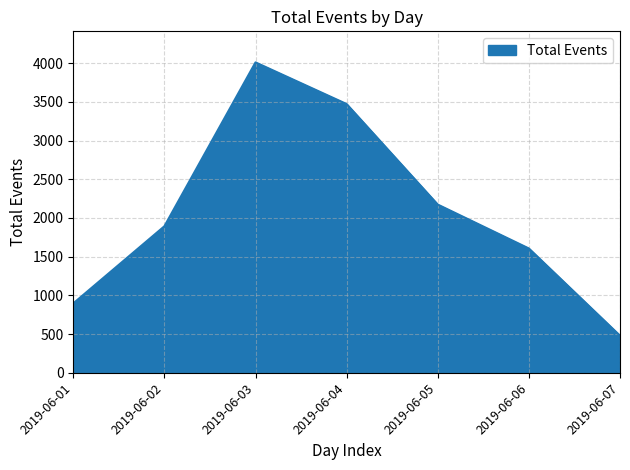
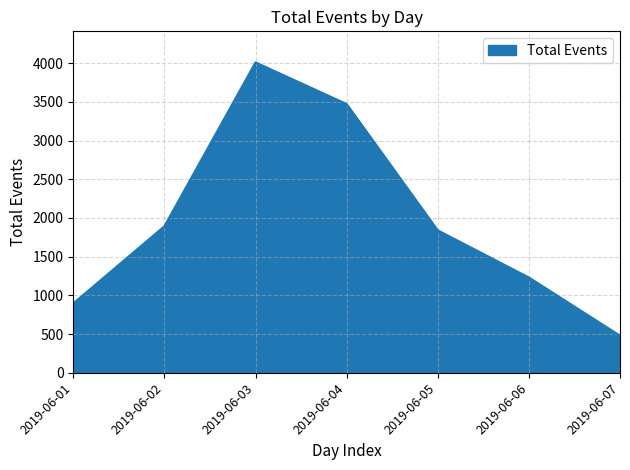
  {
    "2019-06-01": 900,
    "2019-06-02": 1900,
    "2019-06-03": 4000,
    "2019-06-04": 3500,
-   "2019-06-05": 2200,
-   "2019-06-06": 1600,
+   "2019-06-05": 1800,
+   "2019-06-06": 1200,
    "2019-06-07": 500
  }
